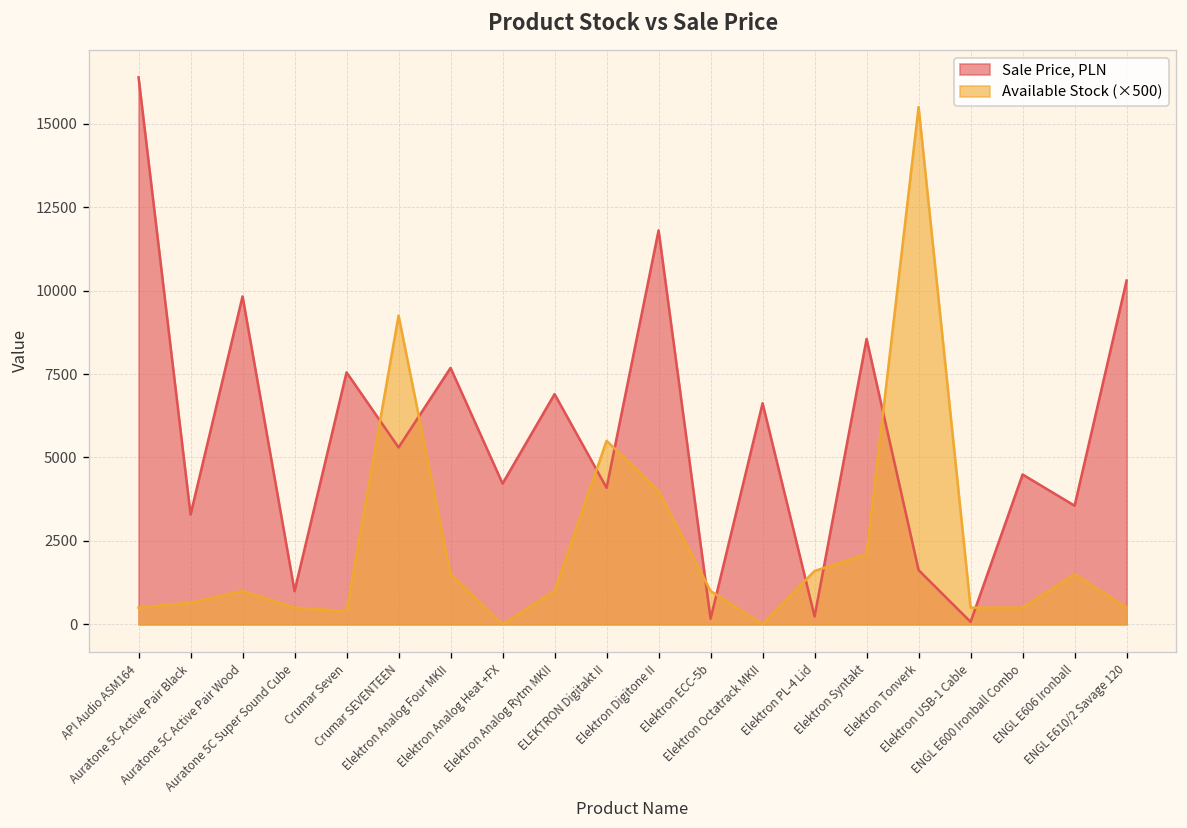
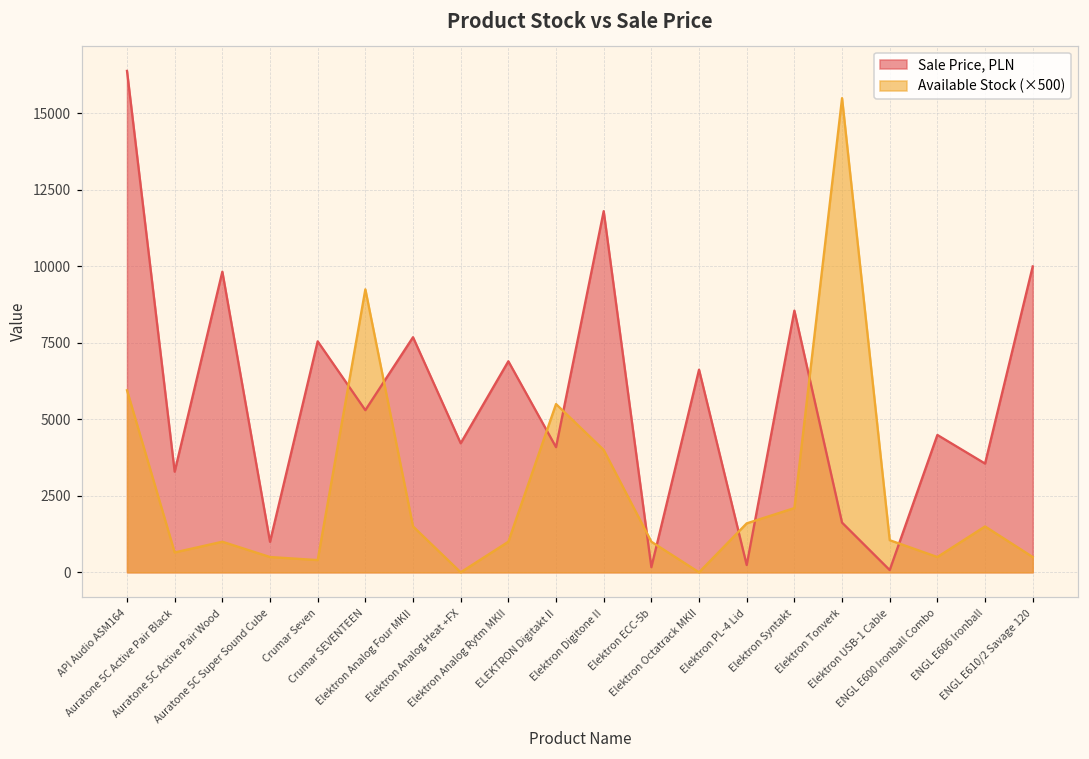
  {
    "Sale Price, PLN": {
      "API Audio ASM164": 16400,
      "Auratone 5C Active Pair Black": 3300,
      "Auratone 5C Active Pair Wood": 9800,
      "Auratone 5C Super Sound Cube": 1000,
      "Crumar Seven": 7600,
      "Crumar SEVENTEEN": 5300,
      "Elektron Analog Four MKII": 7700,
      "Elektron Analog Heat +FX": 4200,
      "Elektron Analog Rytm MKII": 6900,
      "ELEKTRON Digitakt II": 4100,
      "Elektron Digitone II": 11800,
      "Elektron ECC-5b": 200,
      "Elektron Octatrack MKII": 6600,
      "Elektron PL-4 Lid": 200,
      "Elektron Syntakt": 8600,
      "Elektron Tonverk": 1600,
      "Elektron USB-1 Cable": 100,
      "ENGL E600 Ironball Combo": 4500,
      "ENGL E606 Ironball": 3600,
-     "ENGL E610/2 Savage 120": 10300
+     "ENGL E610/2 Savage 120": 10000
    },
    "Available Stock (×500)": {
-     "API Audio ASM164": 500,
+     "API Audio ASM164": 6000,
      "Auratone 5C Active Pair Black": 700,
      "Auratone 5C Active Pair Wood": 1000,
      "Auratone 5C Super Sound Cube": 500,
      "Crumar Seven": 400,
      "Crumar SEVENTEEN": 9300,
      "Elektron Analog Four MKII": 1500,
      "Elektron Analog Heat +FX": 0,
      "Elektron Analog Rytm MKII": 1000,
      "ELEKTRON Digitakt II": 5500,
      "Elektron Digitone II": 4000,
      "Elektron ECC-5b": 1000,
      "Elektron Octatrack MKII": 0,
      "Elektron PL-4 Lid": 1600,
      "Elektron Syntakt": 2100,
      "Elektron Tonverk": 15500,
-     "Elektron USB-1 Cable": 500,
+     "Elektron USB-1 Cable": 1100,
      "ENGL E600 Ironball Combo": 500,
      "ENGL E606 Ironball": 1500,
      "ENGL E610/2 Savage 120": 500
    }
  }
